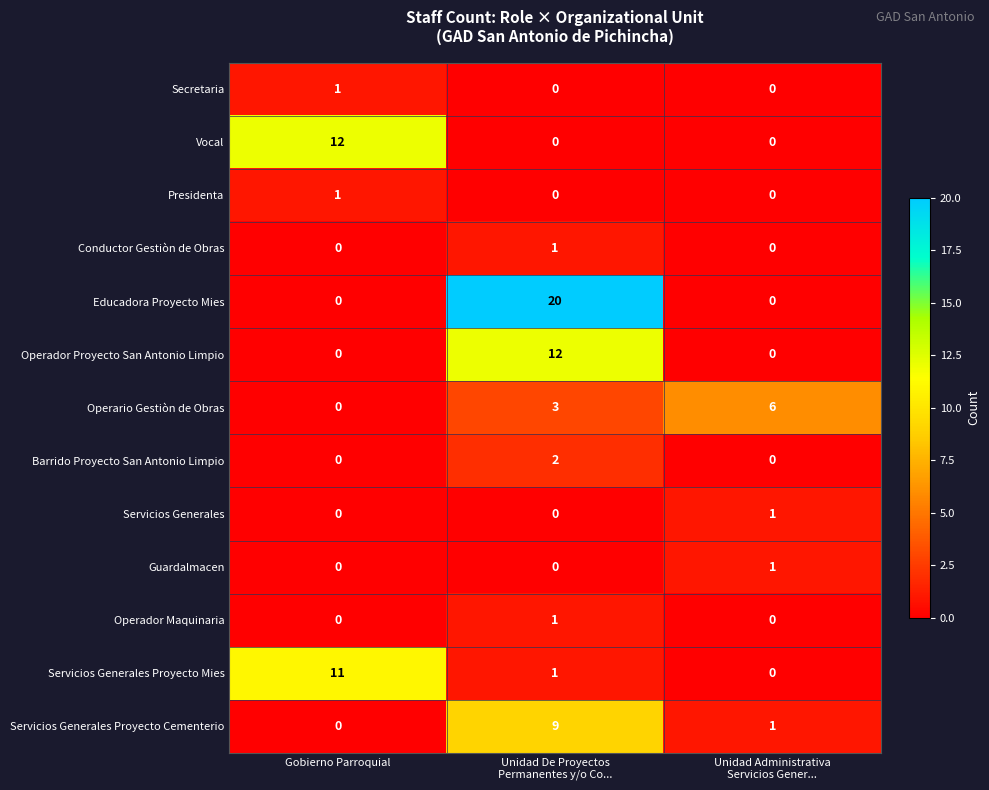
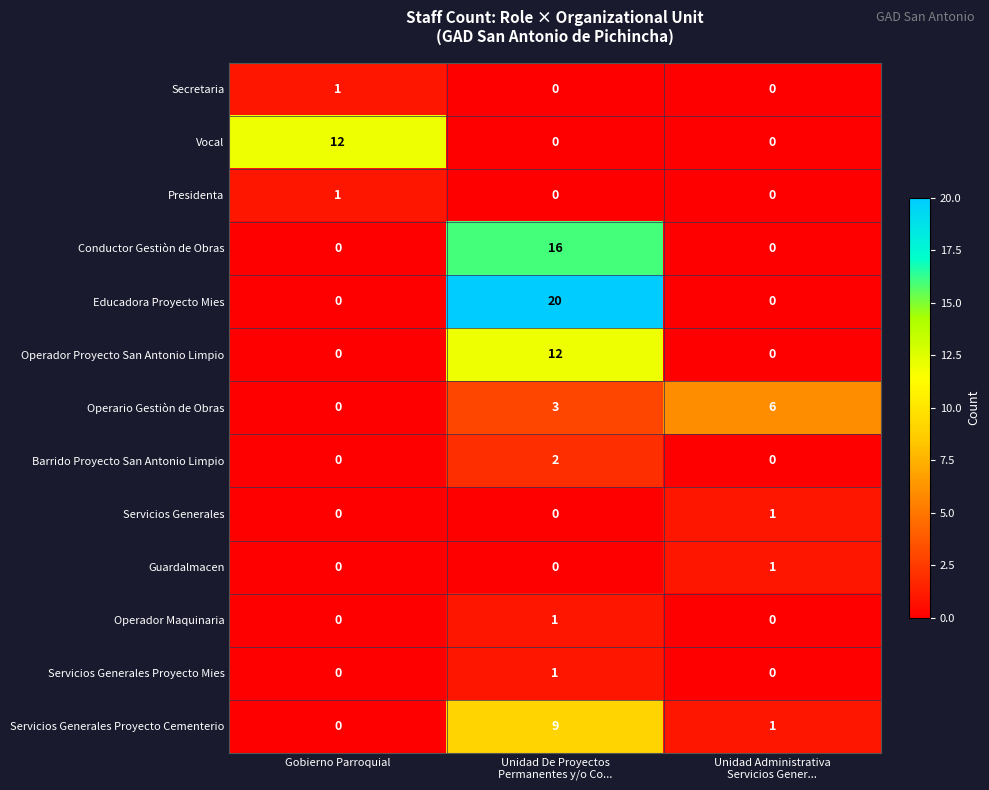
  {
    "Secretaria": {
      "Gobierno Parroquial": 1,
      "Unidad De Proyectos Permanentes y/o Co...": 0,
      "Unidad Administrativa Servicios Gener...": 0
    },
    "Vocal": {
      "Gobierno Parroquial": 12,
      "Unidad De Proyectos Permanentes y/o Co...": 0,
      "Unidad Administrativa Servicios Gener...": 0
    },
    "Presidenta": {
      "Gobierno Parroquial": 1,
      "Unidad De Proyectos Permanentes y/o Co...": 0,
      "Unidad Administrativa Servicios Gener...": 0
    },
    "Conductor Gestiòn de Obras": {
      "Gobierno Parroquial": 0,
-     "Unidad De Proyectos Permanentes y/o Co...": 1,
+     "Unidad De Proyectos Permanentes y/o Co...": 16,
      "Unidad Administrativa Servicios Gener...": 0
    },
    "Educadora Proyecto Mies": {
      "Gobierno Parroquial": 0,
      "Unidad De Proyectos Permanentes y/o Co...": 20,
      "Unidad Administrativa Servicios Gener...": 0
    },
    "Operador Proyecto San Antonio Limpio": {
      "Gobierno Parroquial": 0,
      "Unidad De Proyectos Permanentes y/o Co...": 12,
      "Unidad Administrativa Servicios Gener...": 0
    },
    "Operario Gestiòn de Obras": {
      "Gobierno Parroquial": 0,
      "Unidad De Proyectos Permanentes y/o Co...": 3,
      "Unidad Administrativa Servicios Gener...": 6
    },
    "Barrido Proyecto San Antonio Limpio": {
      "Gobierno Parroquial": 0,
      "Unidad De Proyectos Permanentes y/o Co...": 2,
      "Unidad Administrativa Servicios Gener...": 0
    },
    "Servicios Generales": {
      "Gobierno Parroquial": 0,
      "Unidad De Proyectos Permanentes y/o Co...": 0,
      "Unidad Administrativa Servicios Gener...": 1
    },
    "Guardalmacen": {
      "Gobierno Parroquial": 0,
      "Unidad De Proyectos Permanentes y/o Co...": 0,
      "Unidad Administrativa Servicios Gener...": 1
    },
    "Operador Maquinaria": {
      "Gobierno Parroquial": 0,
      "Unidad De Proyectos Permanentes y/o Co...": 1,
      "Unidad Administrativa Servicios Gener...": 0
    },
    "Servicios Generales Proyecto Mies": {
-     "Gobierno Parroquial": 11,
+     "Gobierno Parroquial": 0,
      "Unidad De Proyectos Permanentes y/o Co...": 1,
      "Unidad Administrativa Servicios Gener...": 0
    },
    "Servicios Generales Proyecto Cementerio": {
      "Gobierno Parroquial": 0,
      "Unidad De Proyectos Permanentes y/o Co...": 9,
      "Unidad Administrativa Servicios Gener...": 1
    }
  }
